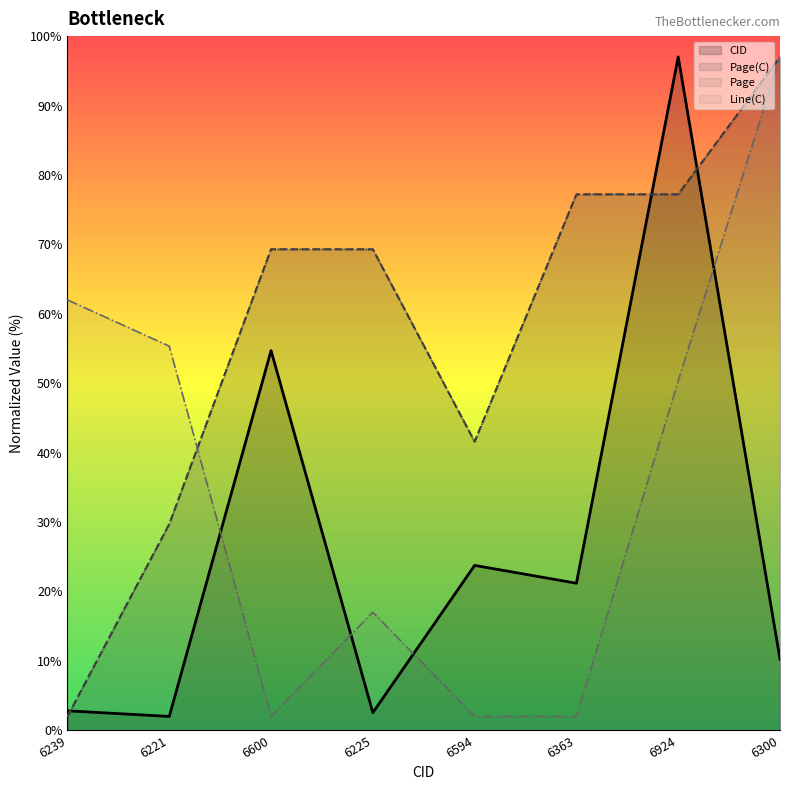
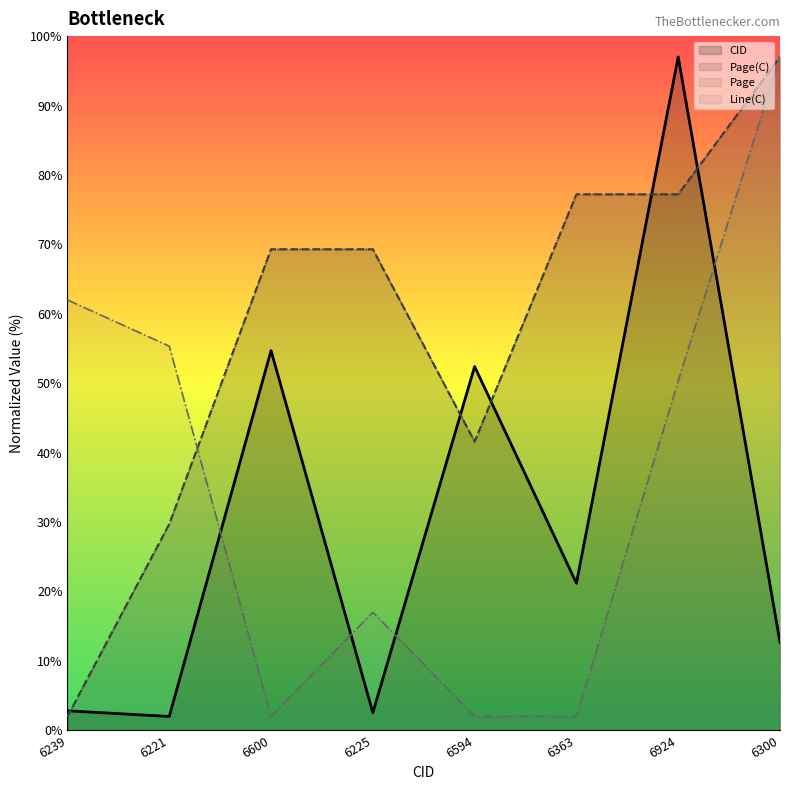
  {
    "CID": {
      "6239": "3%",
      "6221": "2%",
      "6600": "55%",
      "6225": "3%",
-     "6594": "24%",
+     "6594": "52%",
      "6363": "21%",
      "6924": "97%",
-     "6300": "10%"
+     "6300": "13%"
    }
  }
